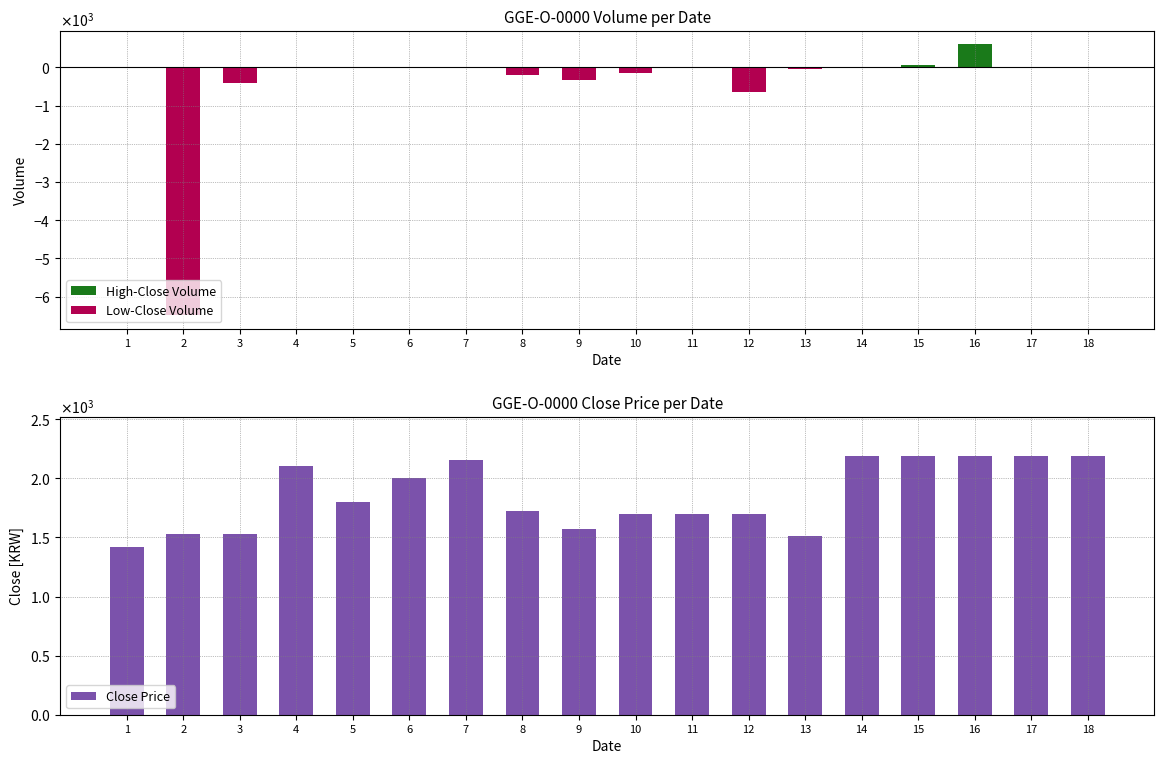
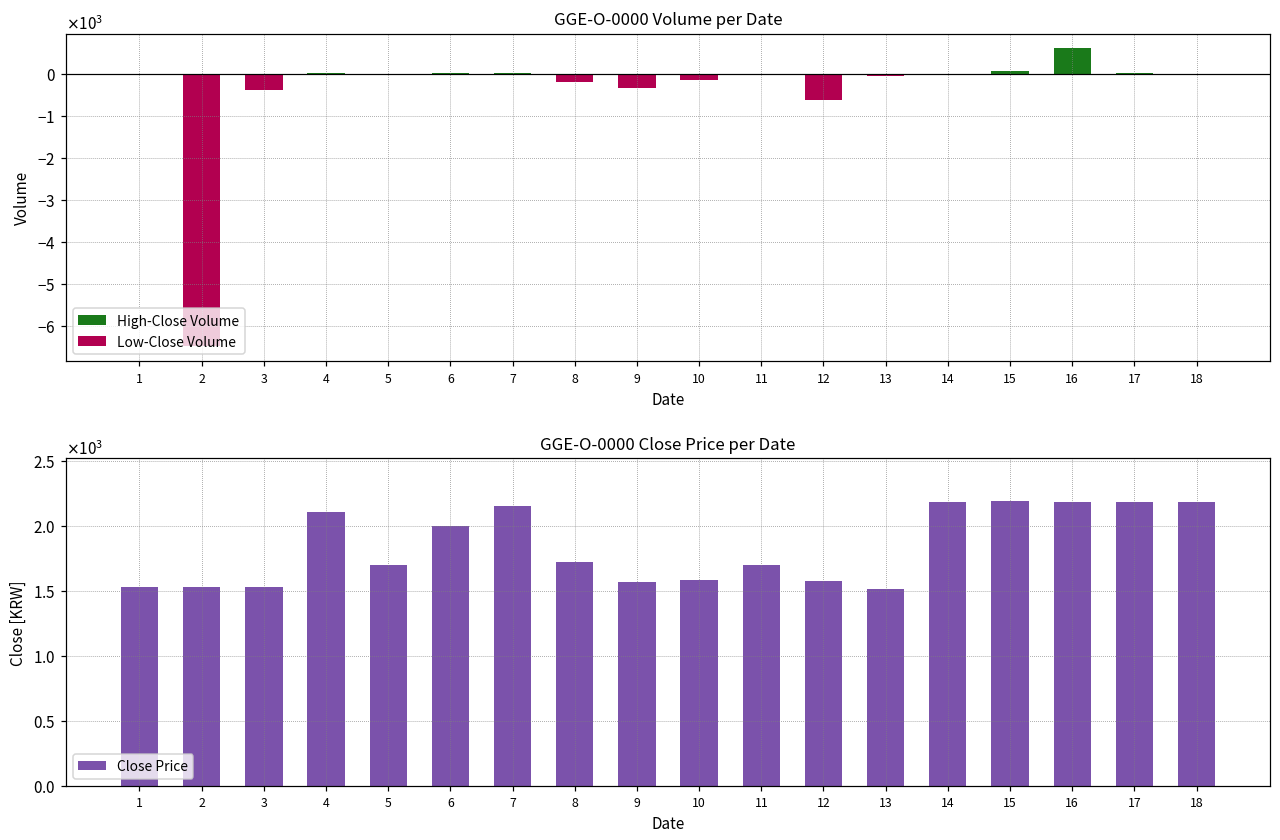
  {
    "GGE-O-0000 Volume per Date": {
      "High-Close Volume": {
        "1": 0,
        "2": 0,
        "3": 0,
        "5": 0,
        "8": 0,
        "9": 0,
        "10": 0,
        "11": 0,
        "12": 0,
        "13": 0,
        "16": 600
      },
      "Low-Close Volume": {
        "3": -400,
        "4": 0,
        "6": 0,
        "7": 0,
        "8": -200,
        "9": -300,
        "10": -100,
        "12": -600,
        "14": 0,
        "15": 0,
        "16": 0,
        "17": 0,
        "18": 0
      }
    },
    "GGE-O-0000 Close Price per Date": {
-     "1": 1420,
+     "1": 1530,
      "2": 1530,
      "3": 1530,
      "4": 2110,
-     "5": 1800,
+     "5": 1700,
      "6": 2000,
      "7": 2150,
      "8": 1720,
      "9": 1570,
-     "10": 1700,
+     "10": 1580,
      "11": 1700,
-     "12": 1700,
+     "12": 1570,
      "13": 1520,
      "14": 2190,
      "15": 2190,
      "16": 2190,
      "17": 2190,
      "18": 2190
    }
  }
